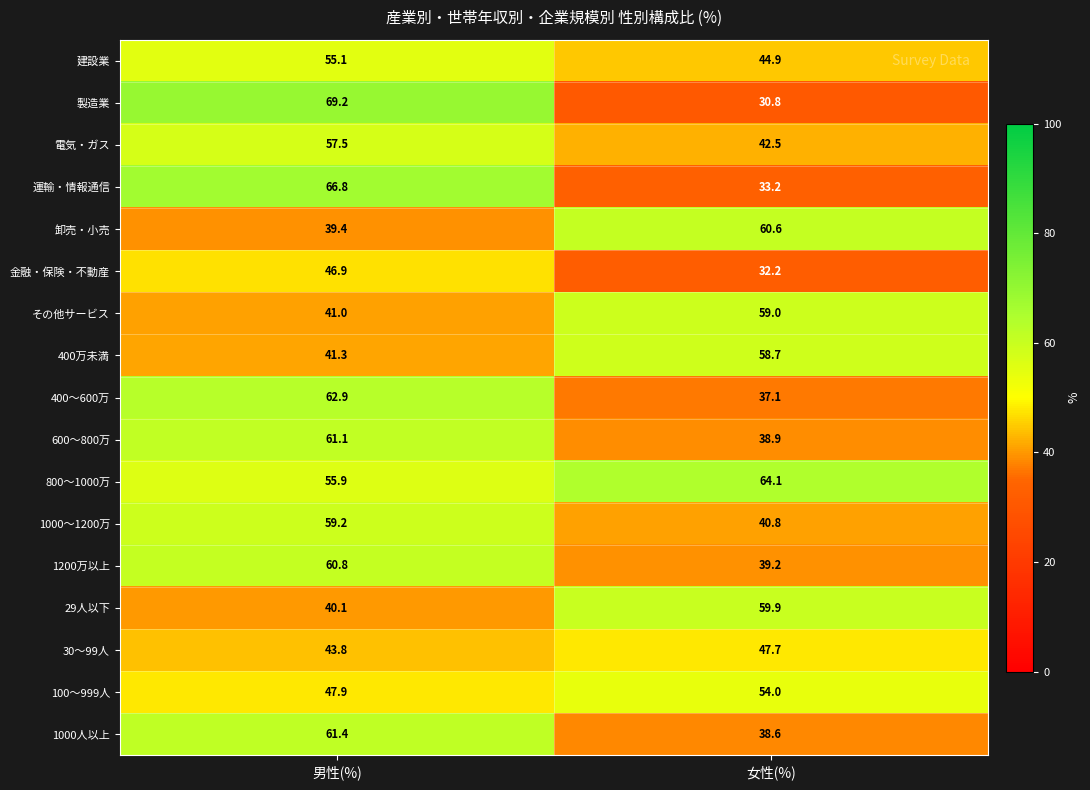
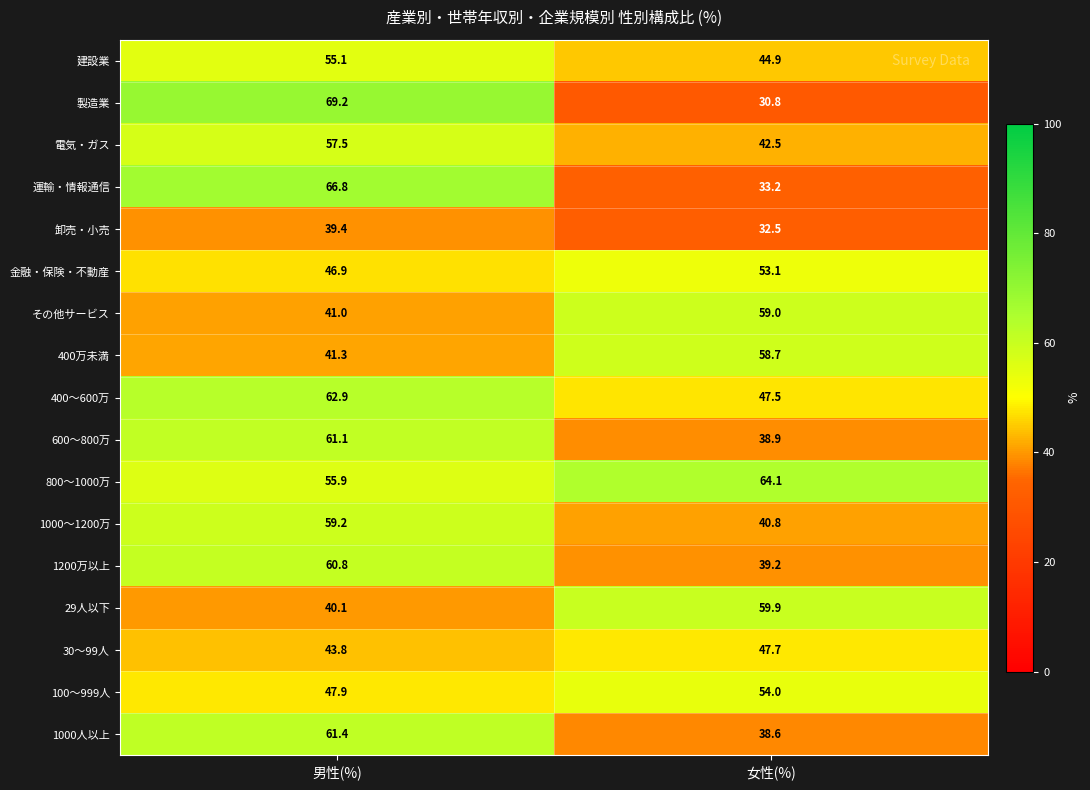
  {
    "建設業": {
      "男性(%)": 55.1
    },
    "製造業": {
      "男性(%)": 69.2,
      "女性(%)": 30.8
    },
    "電気・ガス": {
      "男性(%)": 57.5,
      "女性(%)": 42.5
    },
    "運輸・情報通信": {
      "男性(%)": 66.8,
      "女性(%)": 33.2
    },
    "卸売・小売": {
      "男性(%)": 39.4,
-     "女性(%)": 60.6
+     "女性(%)": 32.5
    },
    "金融・保険・不動産": {
      "男性(%)": 46.9,
-     "女性(%)": 32.2
+     "女性(%)": 53.1
    },
    "その他サービス": {
      "男性(%)": 41.0,
      "女性(%)": 59.0
    },
    "400万未満": {
      "男性(%)": 41.3,
      "女性(%)": 58.7
    },
    "400～600万": {
      "男性(%)": 62.9,
-     "女性(%)": 37.1
+     "女性(%)": 47.5
    },
    "600～800万": {
      "男性(%)": 61.1,
      "女性(%)": 38.9
    },
    "800～1000万": {
      "男性(%)": 55.9,
      "女性(%)": 64.1
    },
    "1000～1200万": {
      "男性(%)": 59.2,
      "女性(%)": 40.8
    },
    "1200万以上": {
      "男性(%)": 60.8,
      "女性(%)": 39.2
    },
    "29人以下": {
      "男性(%)": 40.1,
      "女性(%)": 59.9
    },
    "30～99人": {
      "男性(%)": 43.8,
      "女性(%)": 47.7
    },
    "100～999人": {
      "男性(%)": 47.9,
      "女性(%)": 54.0
    },
    "1000人以上": {
      "男性(%)": 61.4,
      "女性(%)": 38.6
    }
  }
